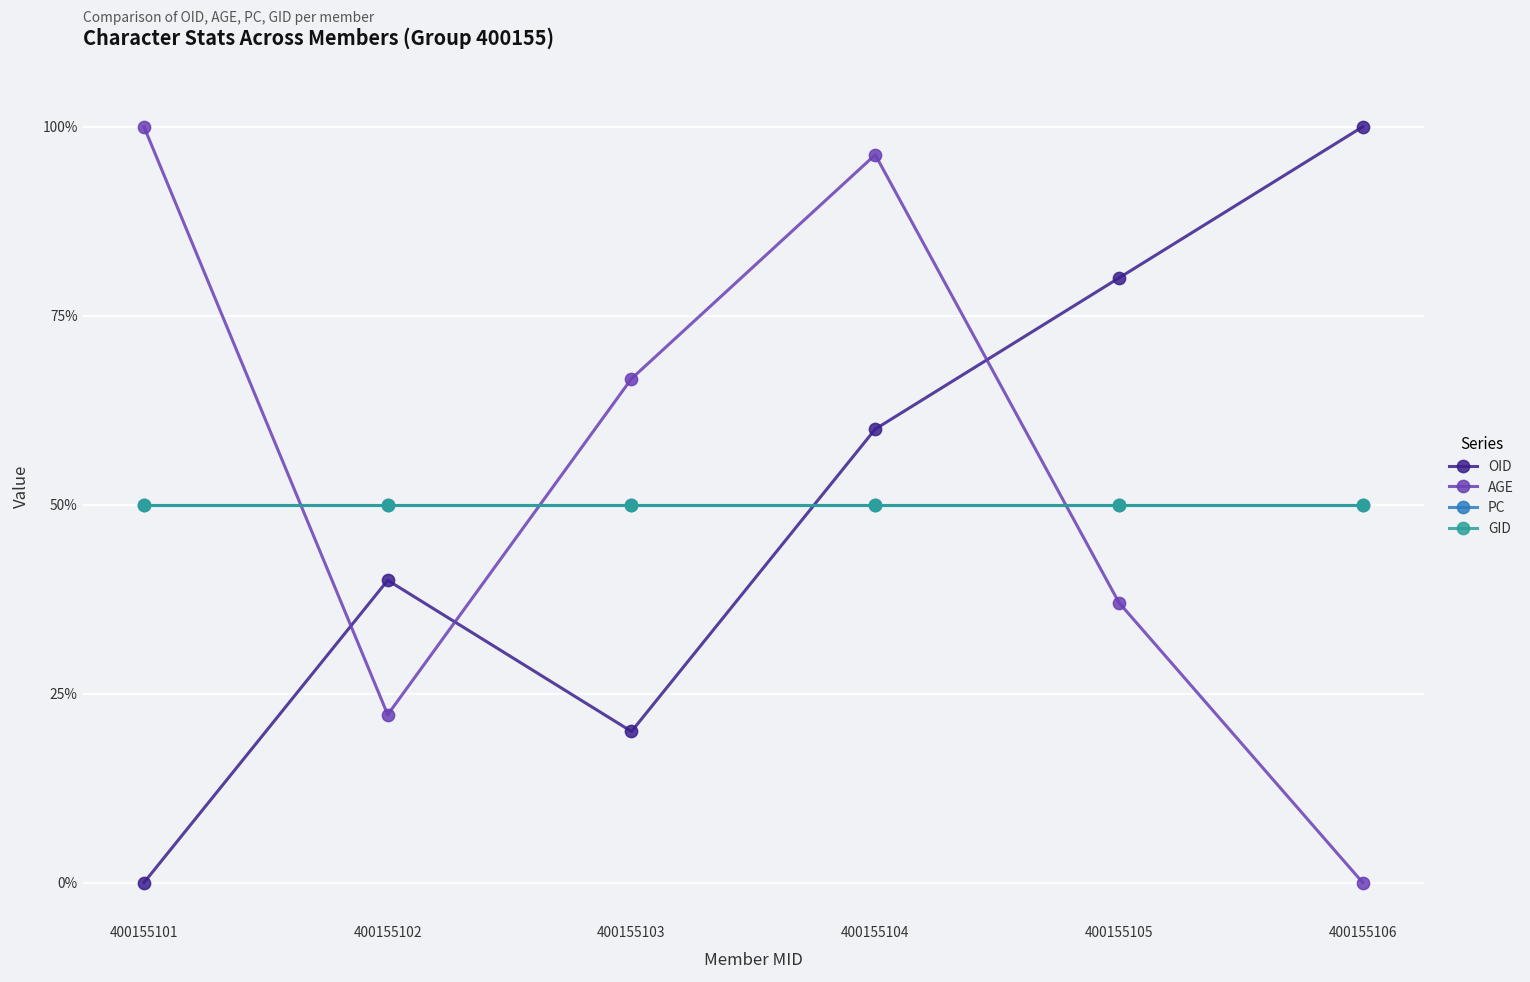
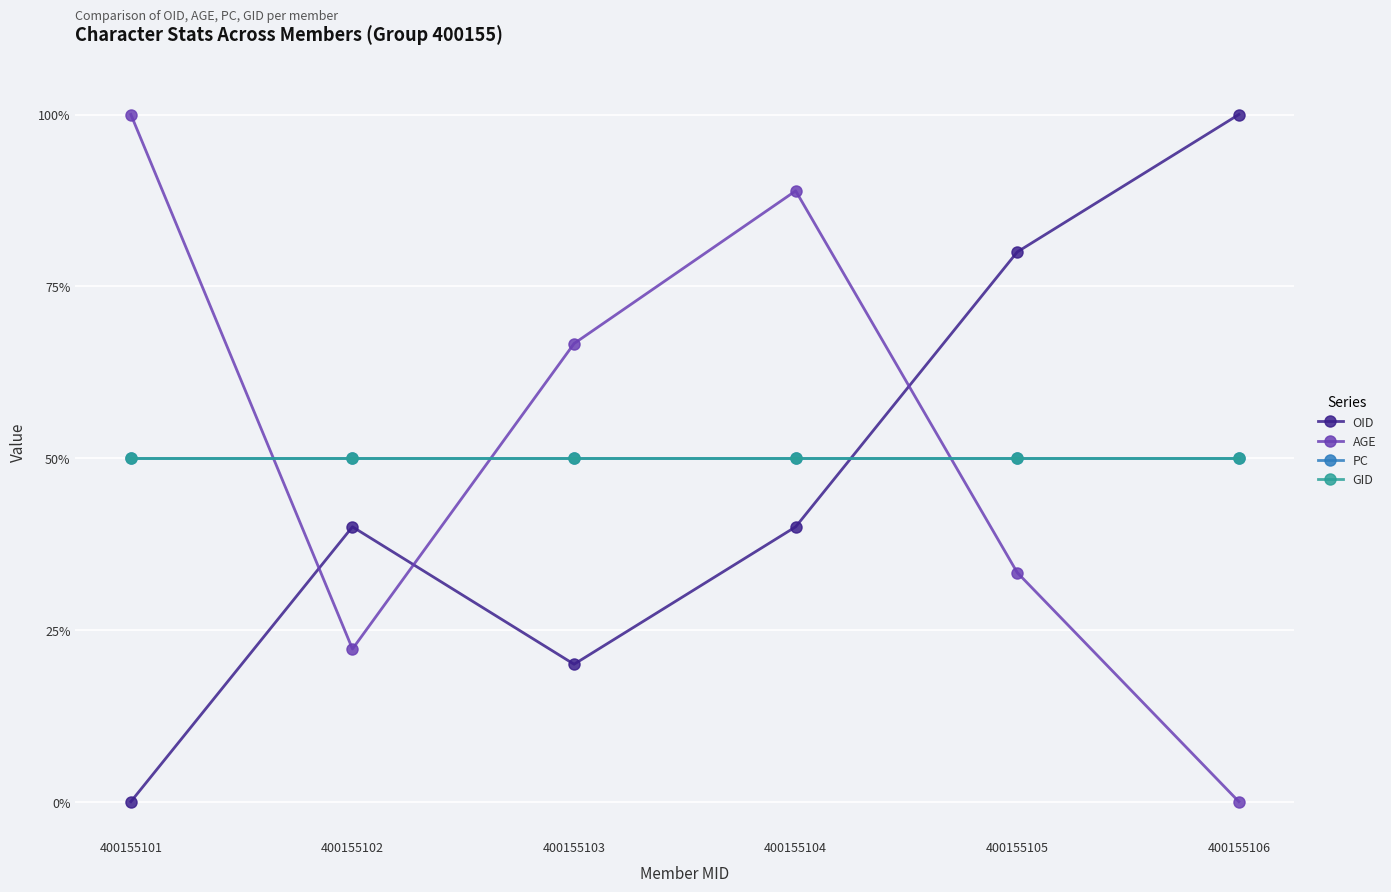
  {
    "OID": {
      "400155101": "0%",
      "400155102": "40%",
      "400155103": "20%",
-     "400155104": "60%",
+     "400155104": "40%",
      "400155105": "80%",
      "400155106": "100%"
    },
    "AGE": {
      "400155101": "100%",
      "400155102": "22%",
      "400155103": "67%",
-     "400155104": "96%",
-     "400155105": "37%",
+     "400155104": "89%",
+     "400155105": "33%",
      "400155106": "0%"
    },
    "GID": {
      "400155101": "50%",
      "400155102": "50%",
      "400155103": "50%",
      "400155104": "50%",
      "400155105": "50%",
      "400155106": "50%"
    }
  }
